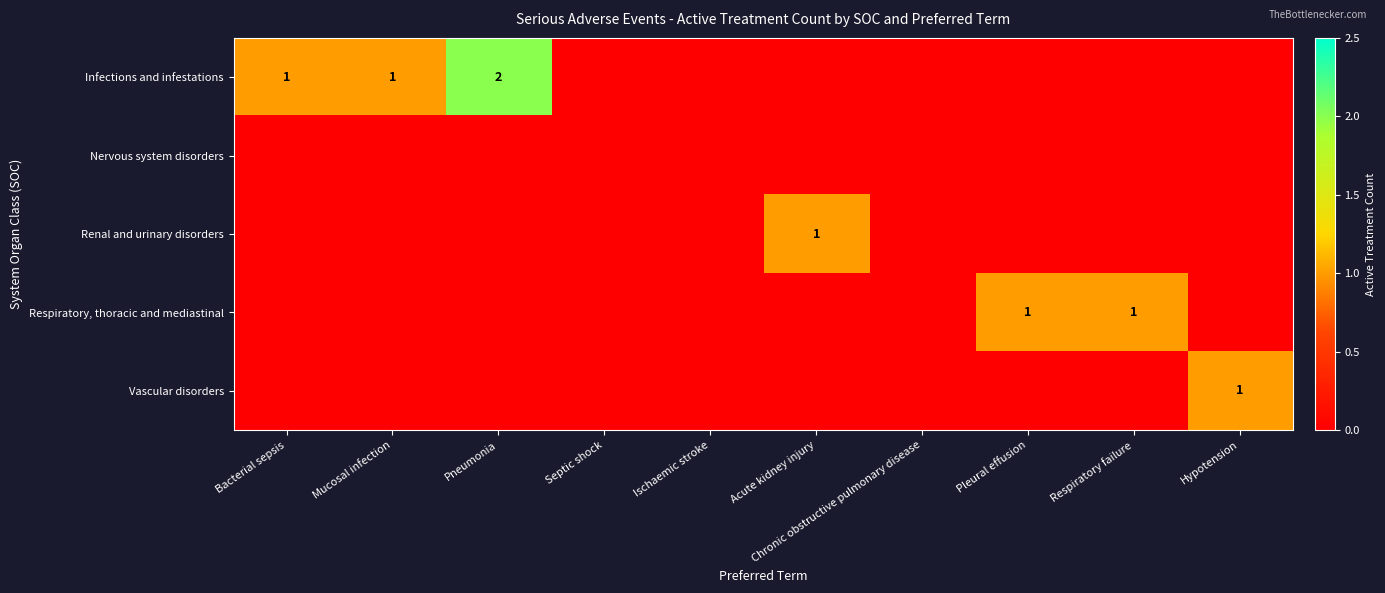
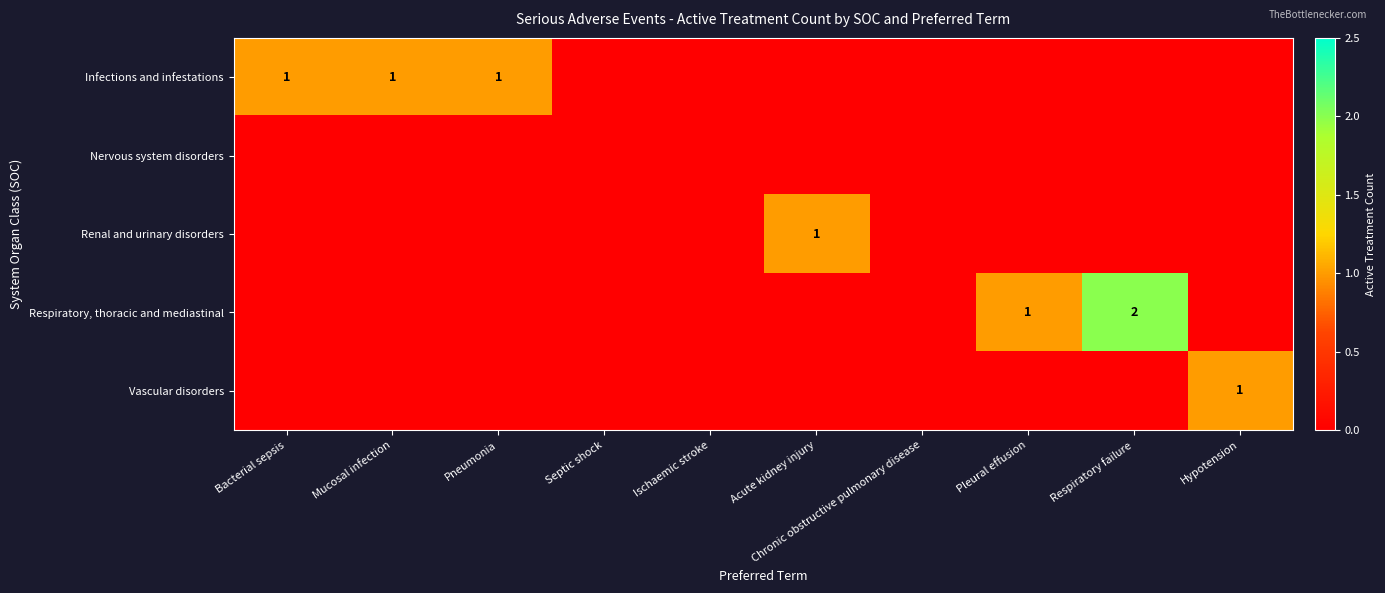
  {
    "Infections and infestations": {
      "Bacterial sepsis": 1,
      "Mucosal infection": 1,
-     "Pneumonia": 2
+     "Pneumonia": 1
    },
    "Renal and urinary disorders": {
      "Acute kidney injury": 1
    },
    "Respiratory, thoracic and mediastinal": {
      "Pleural effusion": 1,
-     "Respiratory failure": 1
+     "Respiratory failure": 2
    },
    "Vascular disorders": {
      "Hypotension": 1
    }
  }
